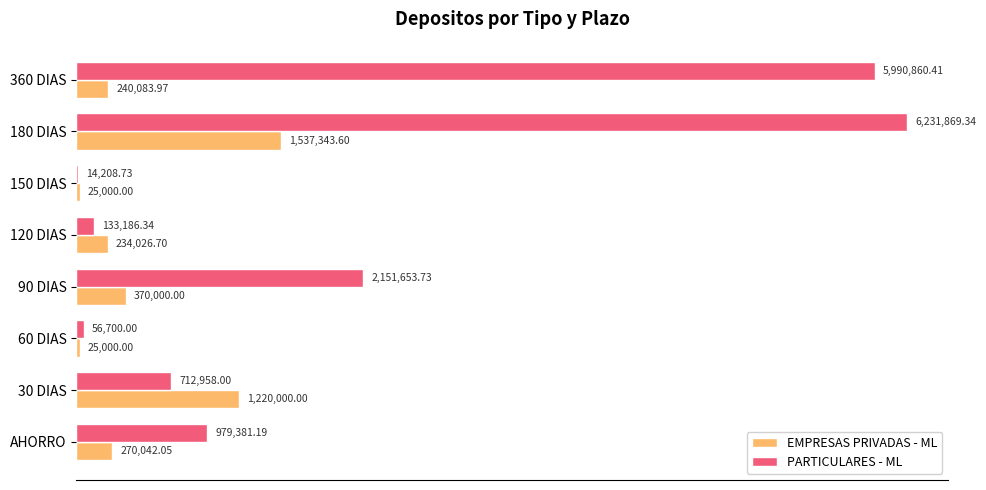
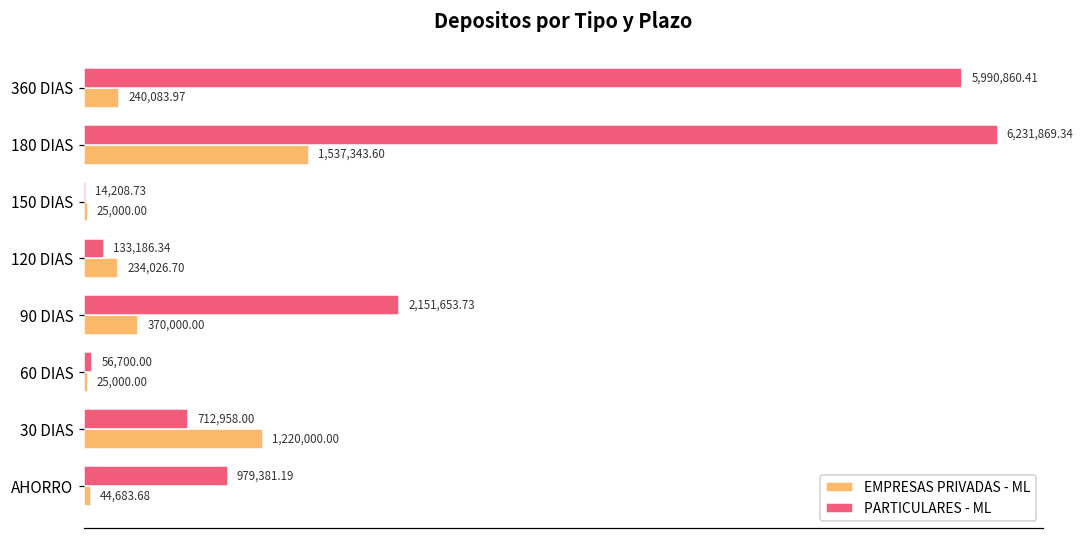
  {
    "EMPRESAS PRIVADAS - ML": {
      "360 DIAS": "240,083.97",
      "180 DIAS": "1,537,343.60",
      "150 DIAS": "25,000.00",
      "120 DIAS": "234,026.70",
      "90 DIAS": "370,000.00",
      "60 DIAS": "25,000.00",
      "30 DIAS": "1,220,000.00",
-     "AHORRO": "270,042.05"
+     "AHORRO": "44,683.68"
    },
    "PARTICULARES - ML": {
      "360 DIAS": "5,990,860.41",
      "180 DIAS": "6,231,869.34",
      "150 DIAS": "14,208.73",
      "120 DIAS": "133,186.34",
      "90 DIAS": "2,151,653.73",
      "60 DIAS": "56,700.00",
      "30 DIAS": "712,958.00",
      "AHORRO": "979,381.19"
    }
  }
